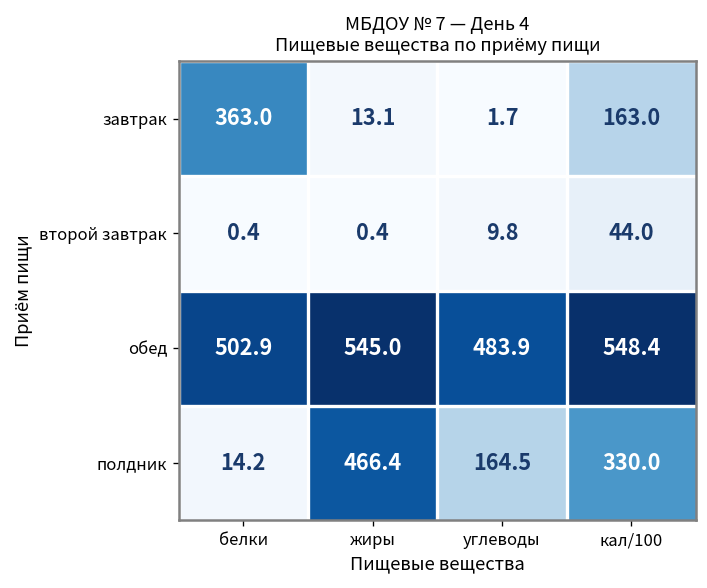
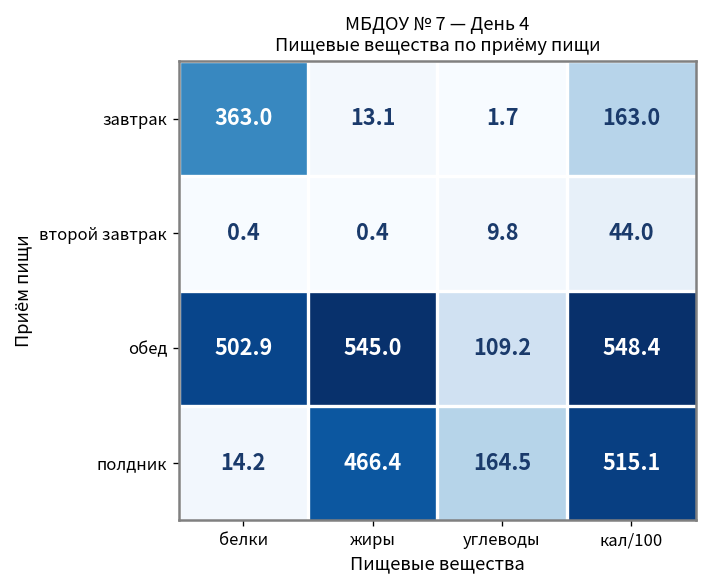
  {
    "завтрак": {
      "белки": 363.0,
      "жиры": 13.1,
      "углеводы": 1.7,
      "кал/100": 163.0
    },
    "второй завтрак": {
      "белки": 0.4,
      "жиры": 0.4,
      "углеводы": 9.8,
      "кал/100": 44.0
    },
    "обед": {
      "белки": 502.9,
      "жиры": 545.0,
-     "углеводы": 483.9,
+     "углеводы": 109.2,
      "кал/100": 548.4
    },
    "полдник": {
      "белки": 14.2,
      "жиры": 466.4,
      "углеводы": 164.5,
-     "кал/100": 330.0
+     "кал/100": 515.1
    }
  }
